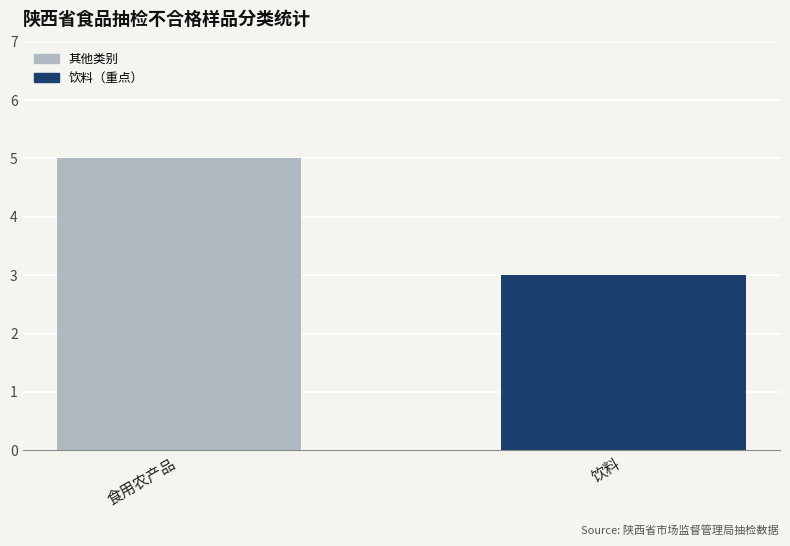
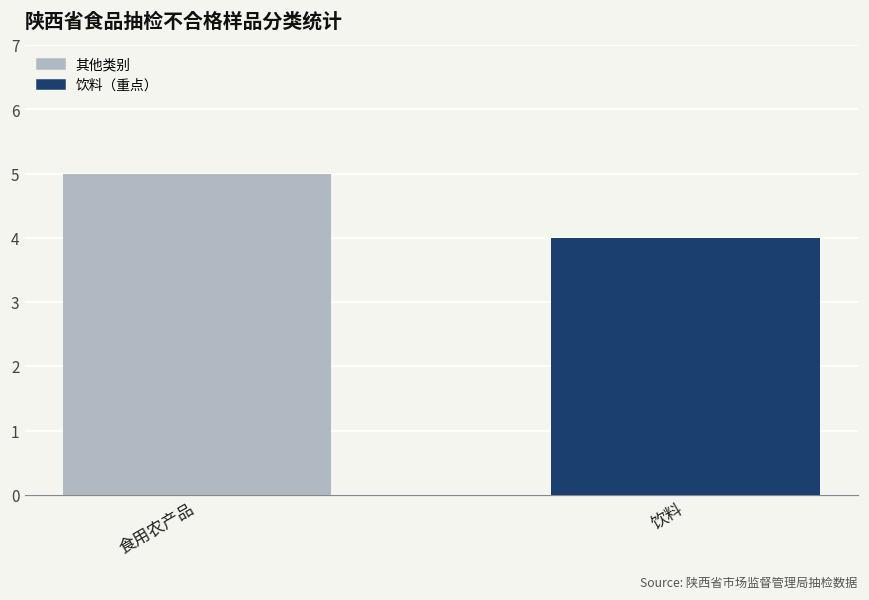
  {
    "食用农产品": 5,
-   "饮料": 3
+   "饮料": 4
  }
